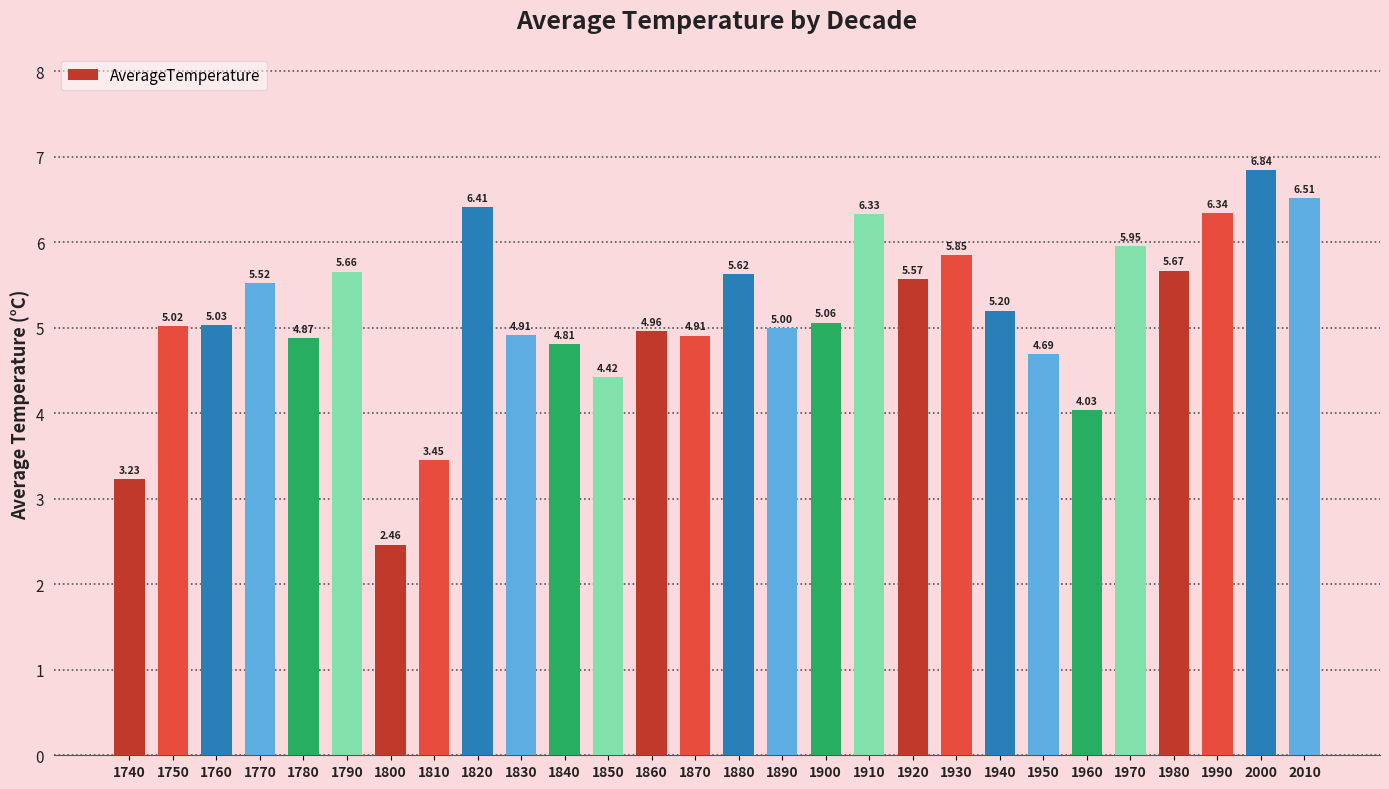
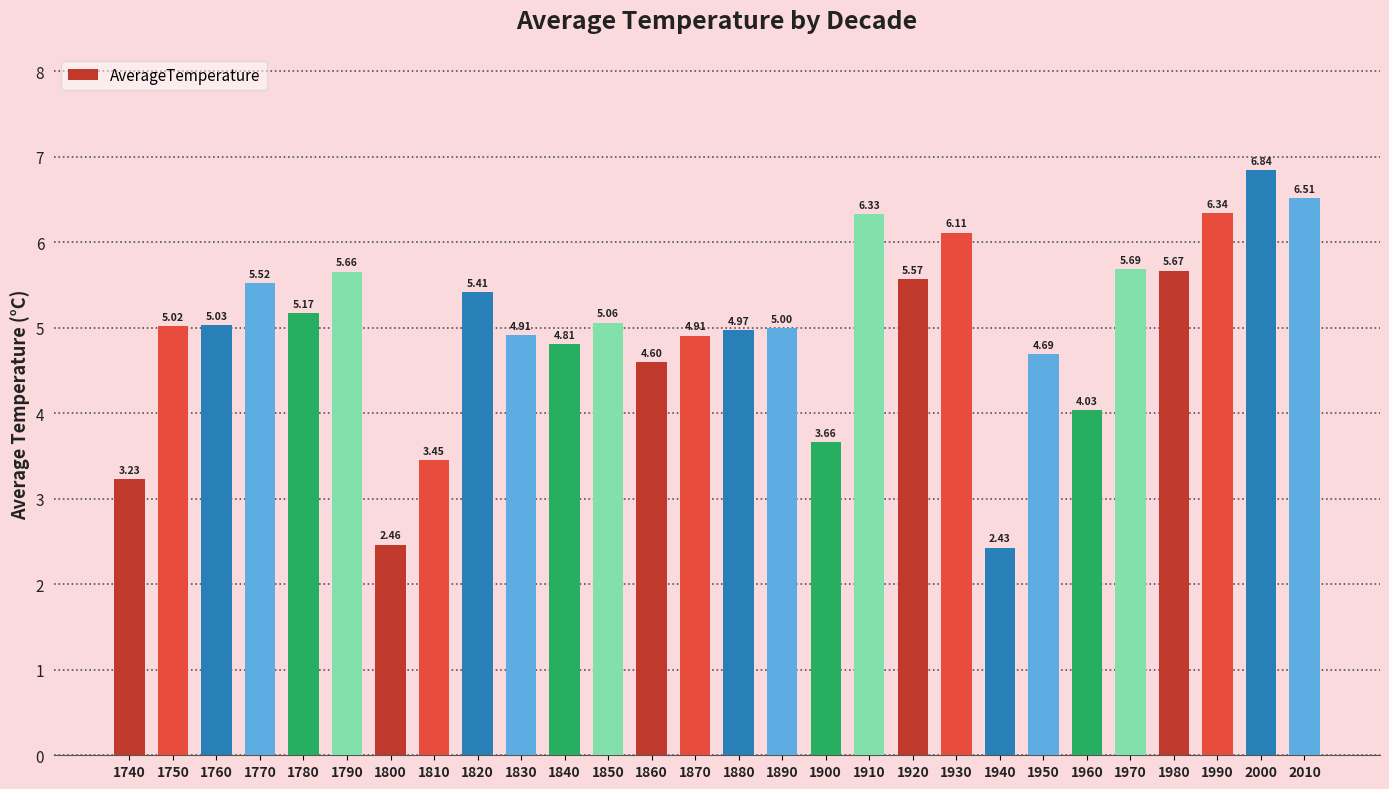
  {
    "1740": 3.23,
    "1750": 5.02,
    "1760": 5.03,
    "1770": 5.52,
-   "1780": 4.87,
+   "1780": 5.17,
    "1790": 5.66,
    "1800": 2.46,
    "1810": 3.45,
-   "1820": 6.41,
+   "1820": 5.41,
    "1830": 4.91,
    "1840": 4.81,
-   "1850": 4.42,
-   "1860": 4.96,
+   "1850": 5.06,
+   "1860": 4.60,
    "1870": 4.91,
-   "1880": 5.62,
+   "1880": 4.97,
    "1890": 5.00,
-   "1900": 5.06,
+   "1900": 3.66,
    "1910": 6.33,
    "1920": 5.57,
-   "1930": 5.85,
-   "1940": 5.20,
+   "1930": 6.11,
+   "1940": 2.43,
    "1950": 4.69,
    "1960": 4.03,
-   "1970": 5.95,
+   "1970": 5.69,
    "1980": 5.67,
    "1990": 6.34,
    "2000": 6.84,
    "2010": 6.51
  }
